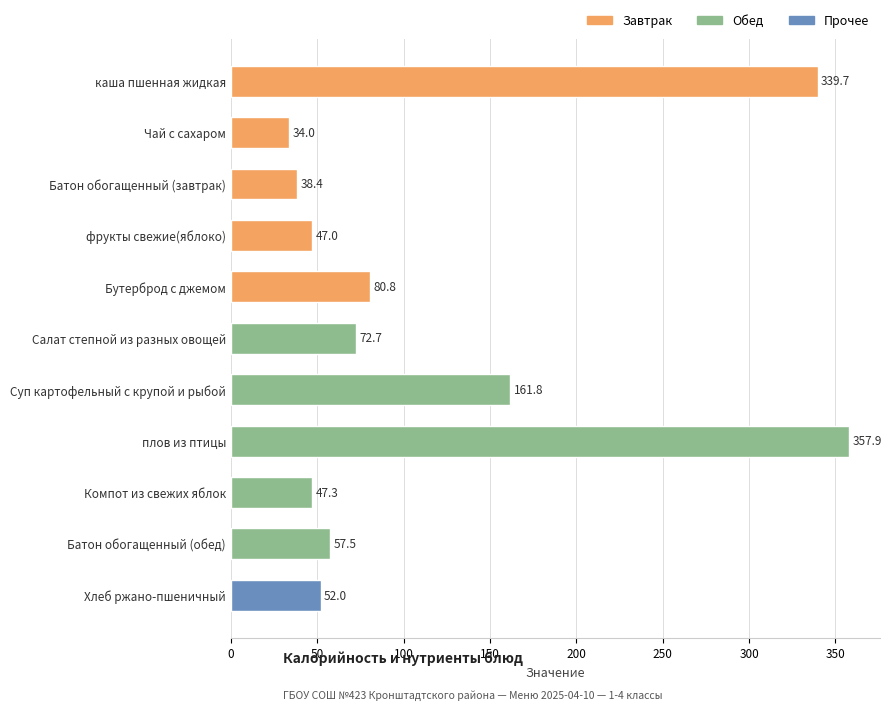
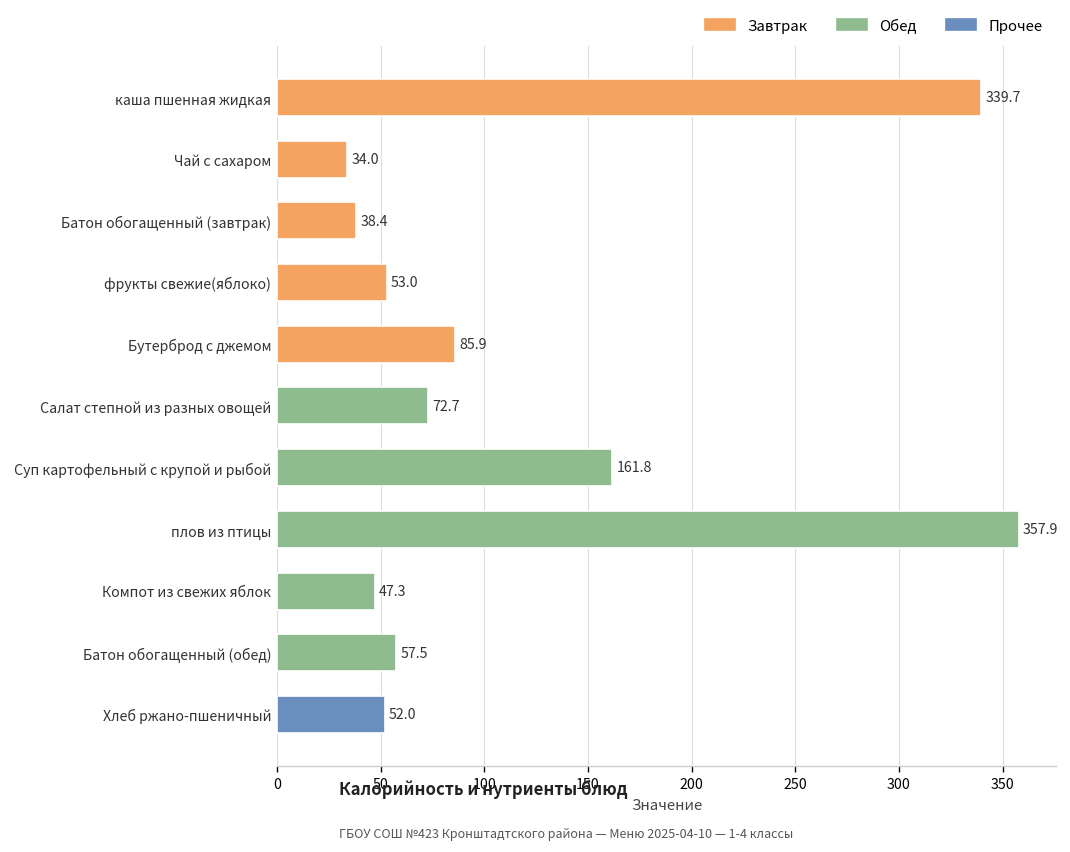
  {
    "каша пшенная жидкая": 339.7,
    "Чай с сахаром": 34.0,
    "Батон обогащенный (завтрак)": 38.4,
-   "фрукты свежие(яблоко)": 47.0,
-   "Бутерброд с джемом": 80.8,
+   "фрукты свежие(яблоко)": 53.0,
+   "Бутерброд с джемом": 85.9,
    "Салат степной из разных овощей": 72.7,
    "Суп картофельный с крупой и рыбой": 161.8,
    "плов из птицы": 357.9,
    "Компот из свежих яблок": 47.3,
    "Батон обогащенный (обед)": 57.5,
    "Хлеб ржано-пшеничный": 52.0
  }
